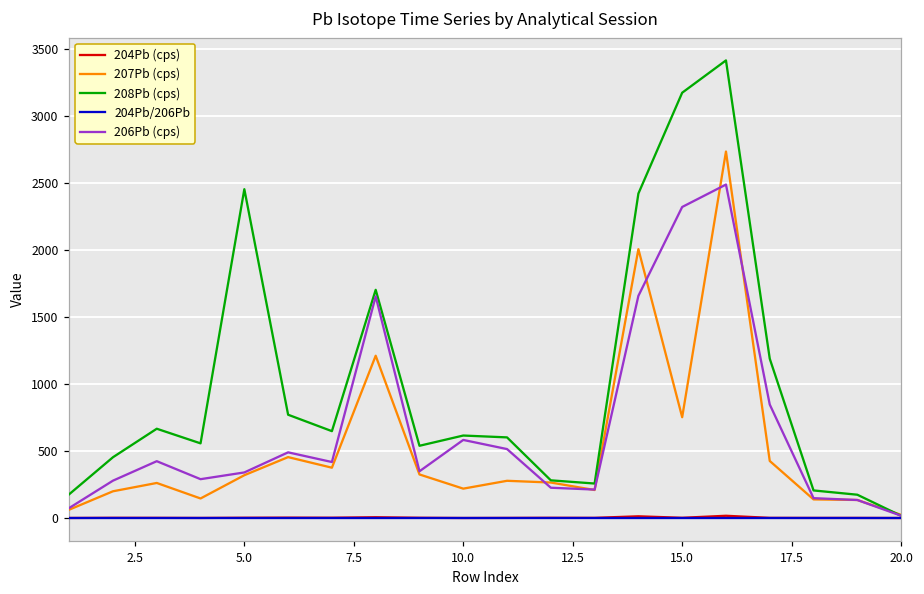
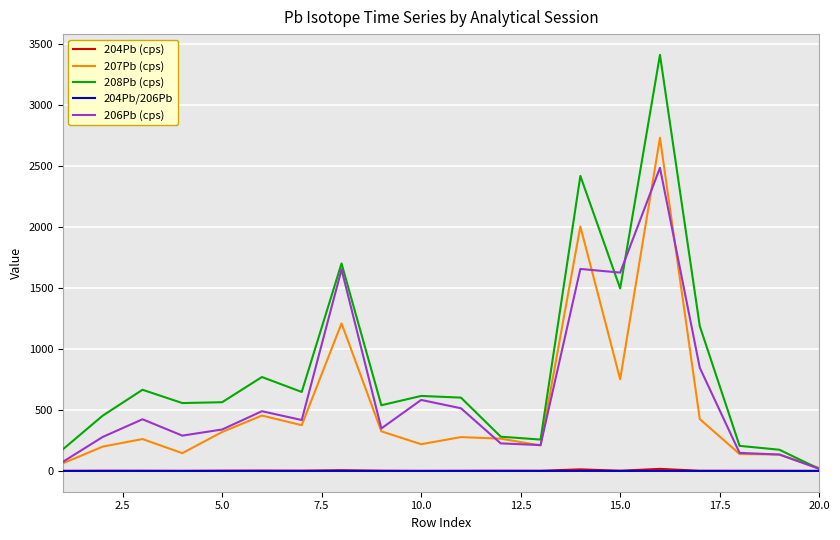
  {
    "207Pb (cps)": {
      "10.0": 220,
      "15.0": 750
    },
    "208Pb (cps)": {
-     "5.0": 2450,
+     "5.0": 560,
      "10.0": 620,
-     "15.0": 3170
+     "15.0": 1500
    },
    "206Pb (cps)": {
      "10.0": 580,
-     "15.0": 2320
+     "15.0": 1630
    }
  }
